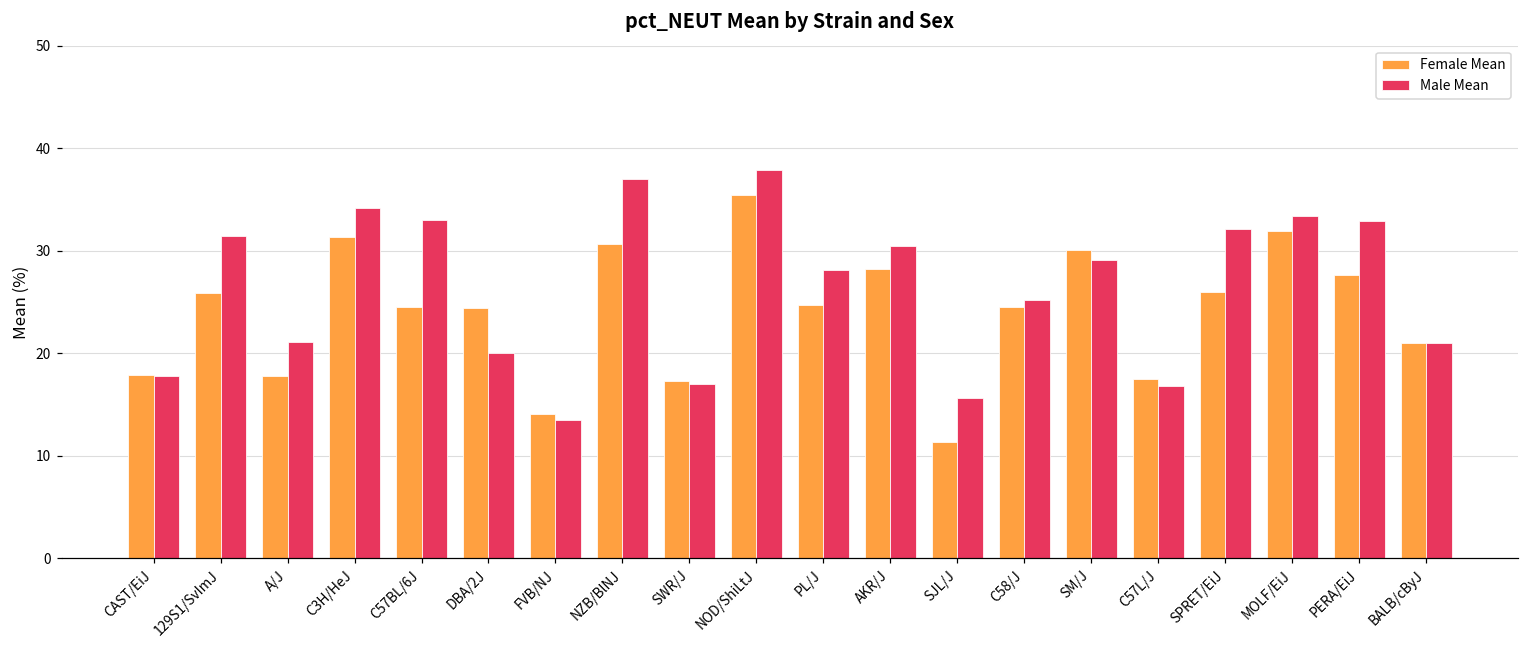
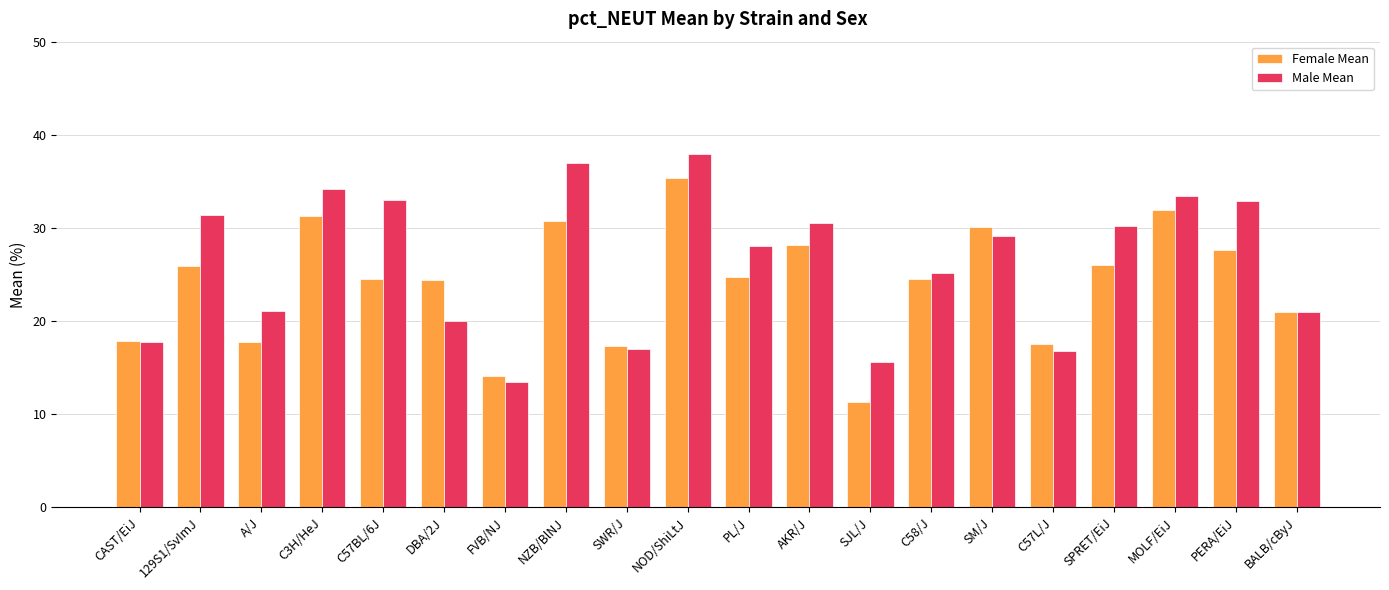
  {
    "Female Mean": {
      "CAST/EiJ": 18,
      "129S1/SvImJ": 26,
      "A/J": 18,
      "C3H/HeJ": 31,
      "C57BL/6J": 25,
      "DBA/2J": 24,
      "FVB/NJ": 14,
      "NZB/BlNJ": 31,
      "SWR/J": 17,
      "NOD/ShiLtJ": 35,
      "PL/J": 25,
      "AKR/J": 28,
      "SJL/J": 11,
      "C58/J": 25,
      "SM/J": 30,
      "C57L/J": 18,
      "SPRET/EiJ": 26,
      "MOLF/EiJ": 32,
      "PERA/EiJ": 28,
      "BALB/cByJ": 21
    },
    "Male Mean": {
      "CAST/EiJ": 18,
      "129S1/SvImJ": 31,
      "A/J": 21,
      "C3H/HeJ": 34,
      "C57BL/6J": 33,
      "DBA/2J": 20,
      "FVB/NJ": 14,
      "NZB/BlNJ": 37,
      "SWR/J": 17,
      "NOD/ShiLtJ": 38,
      "PL/J": 28,
      "AKR/J": 31,
      "SJL/J": 16,
      "C58/J": 25,
      "SM/J": 29,
      "C57L/J": 17,
-     "SPRET/EiJ": 32,
+     "SPRET/EiJ": 30,
      "MOLF/EiJ": 33,
      "PERA/EiJ": 33,
      "BALB/cByJ": 21
    }
  }
